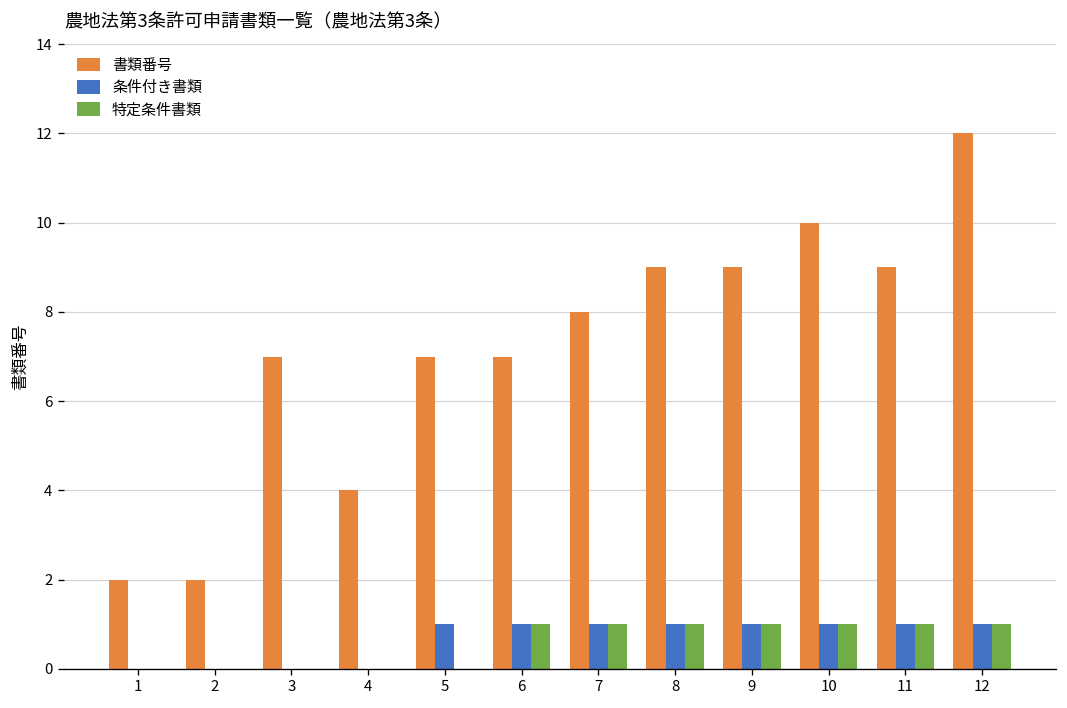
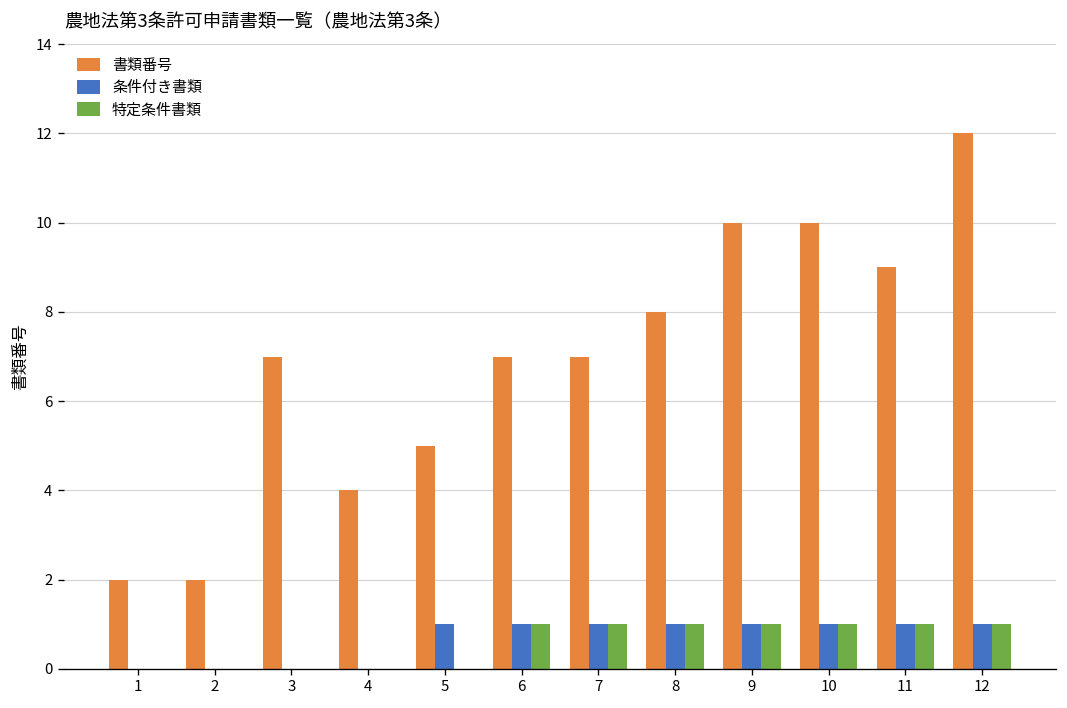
  {
    "書類番号": {
      "1": 2,
      "2": 2,
      "3": 7,
      "4": 4,
-     "5": 7,
+     "5": 5,
      "6": 7,
-     "7": 8,
-     "8": 9,
-     "9": 9,
+     "7": 7,
+     "8": 8,
+     "9": 10,
      "10": 10,
      "11": 9,
      "12": 12
    },
    "条件付き書類": {
      "1": 0,
      "2": 0,
      "3": 0,
      "4": 0,
      "5": 1,
      "6": 1,
      "7": 1,
      "8": 1,
      "9": 1,
      "10": 1,
      "11": 1,
      "12": 1
    },
    "特定条件書類": {
      "1": 0,
      "2": 0,
      "3": 0,
      "4": 0,
      "5": 0,
      "6": 1,
      "7": 1,
      "8": 1,
      "9": 1,
      "10": 1,
      "11": 1,
      "12": 1
    }
  }
